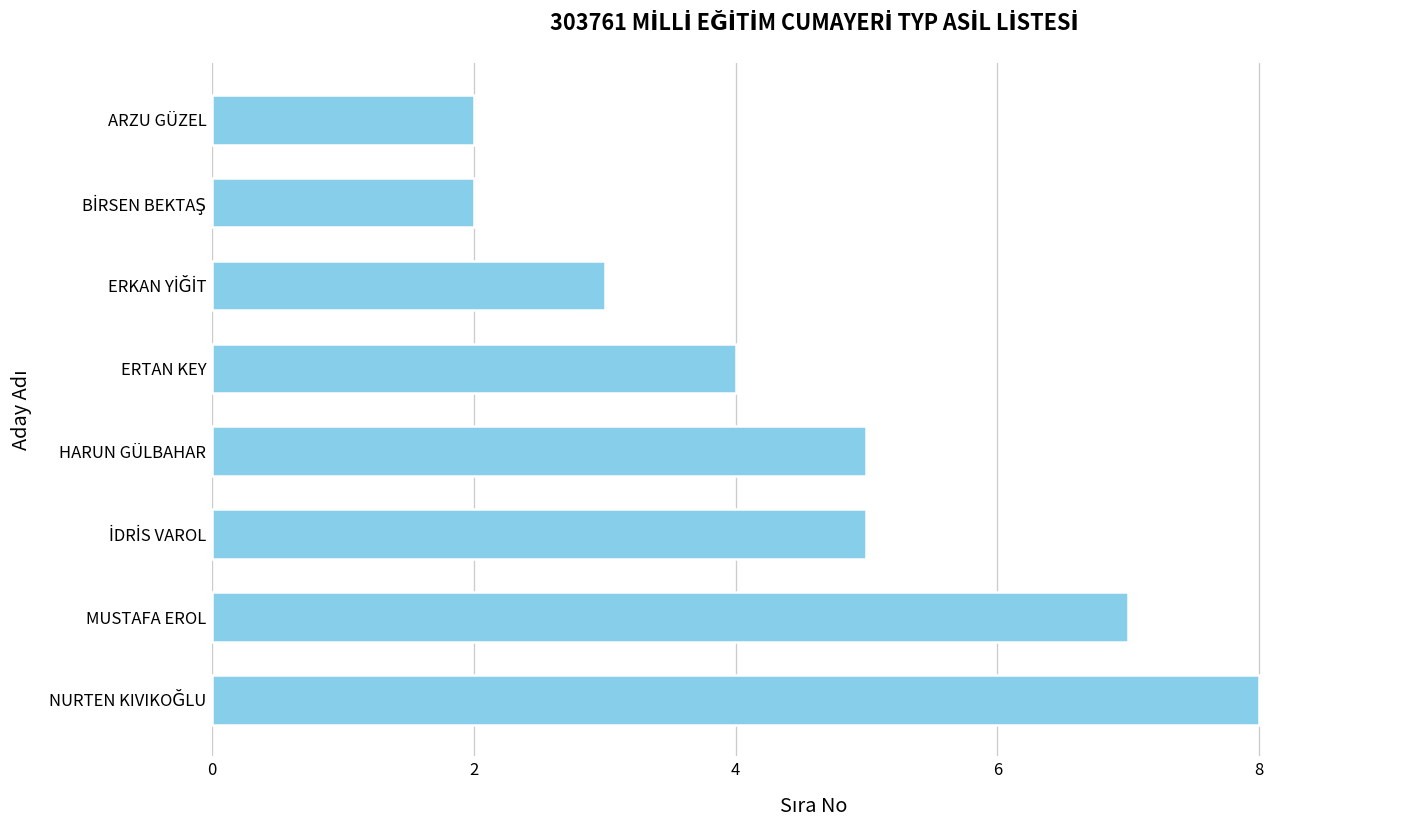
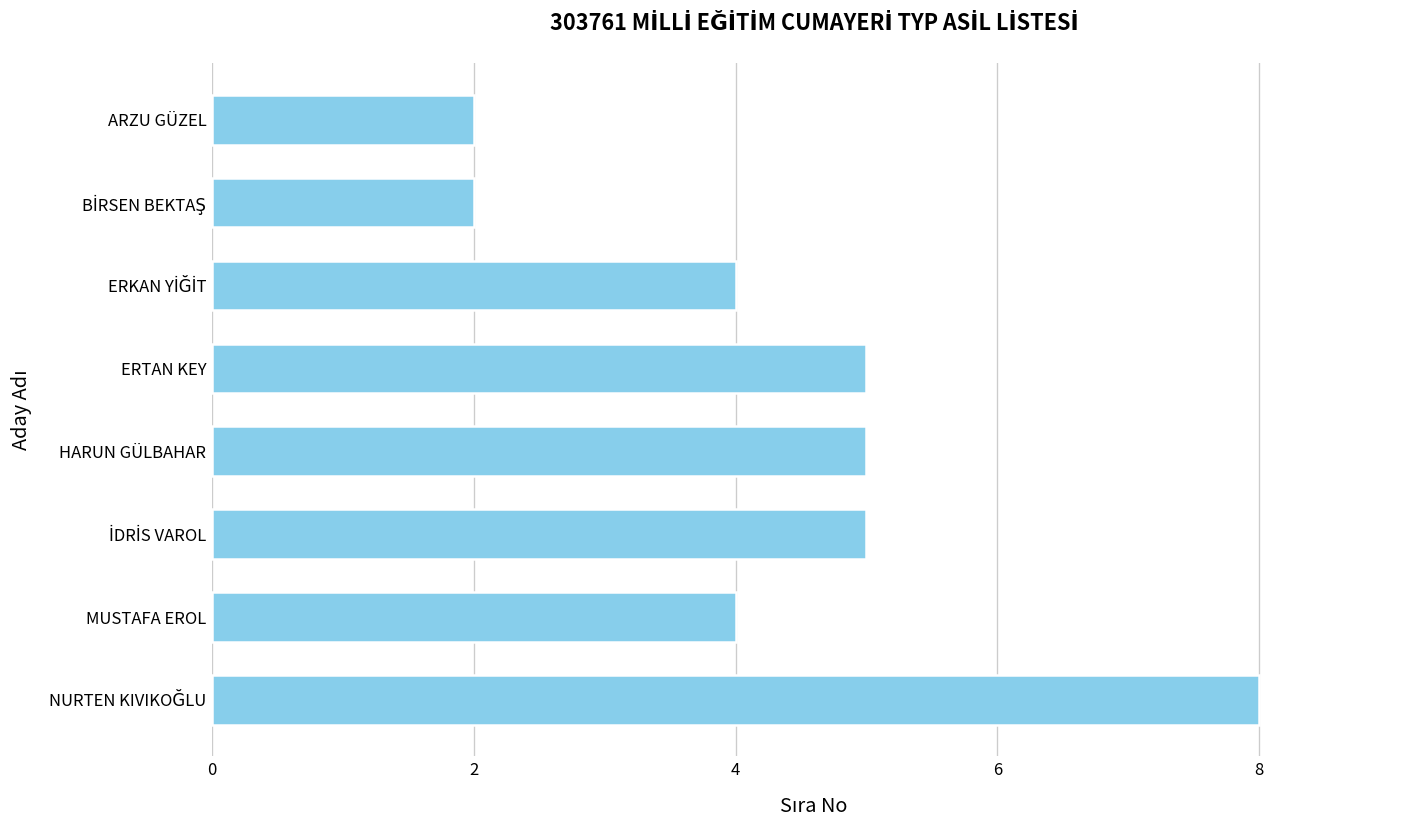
  {
    "ARZU GÜZEL": 2,
    "BİRSEN BEKTAŞ": 2,
-   "ERKAN YİĞİT": 3,
-   "ERTAN KEY": 4,
+   "ERKAN YİĞİT": 4,
+   "ERTAN KEY": 5,
    "HARUN GÜLBAHAR": 5,
    "İDRİS VAROL": 5,
-   "MUSTAFA EROL": 7,
+   "MUSTAFA EROL": 4,
    "NURTEN KIVIKOĞLU": 8
  }
